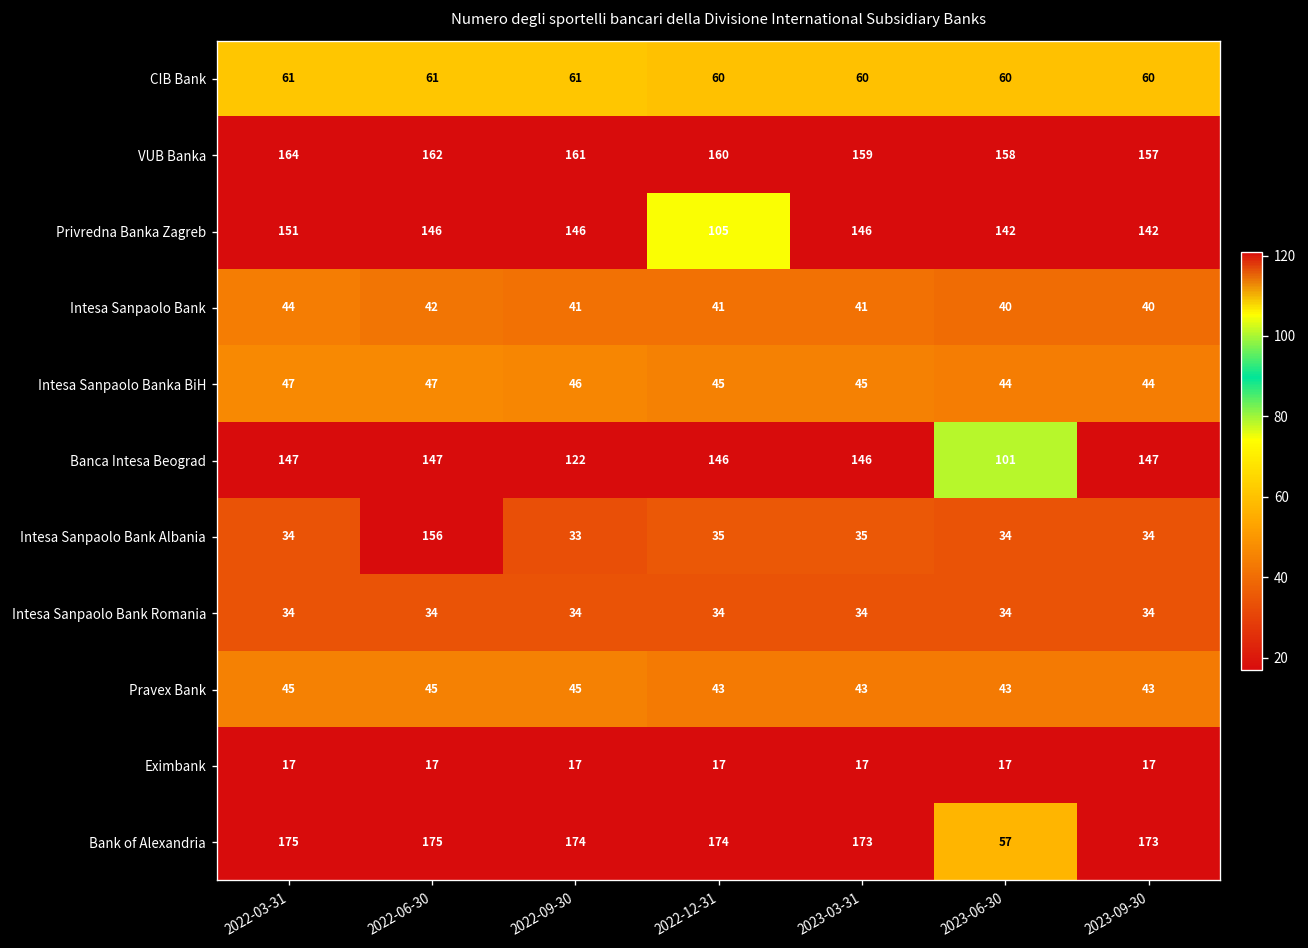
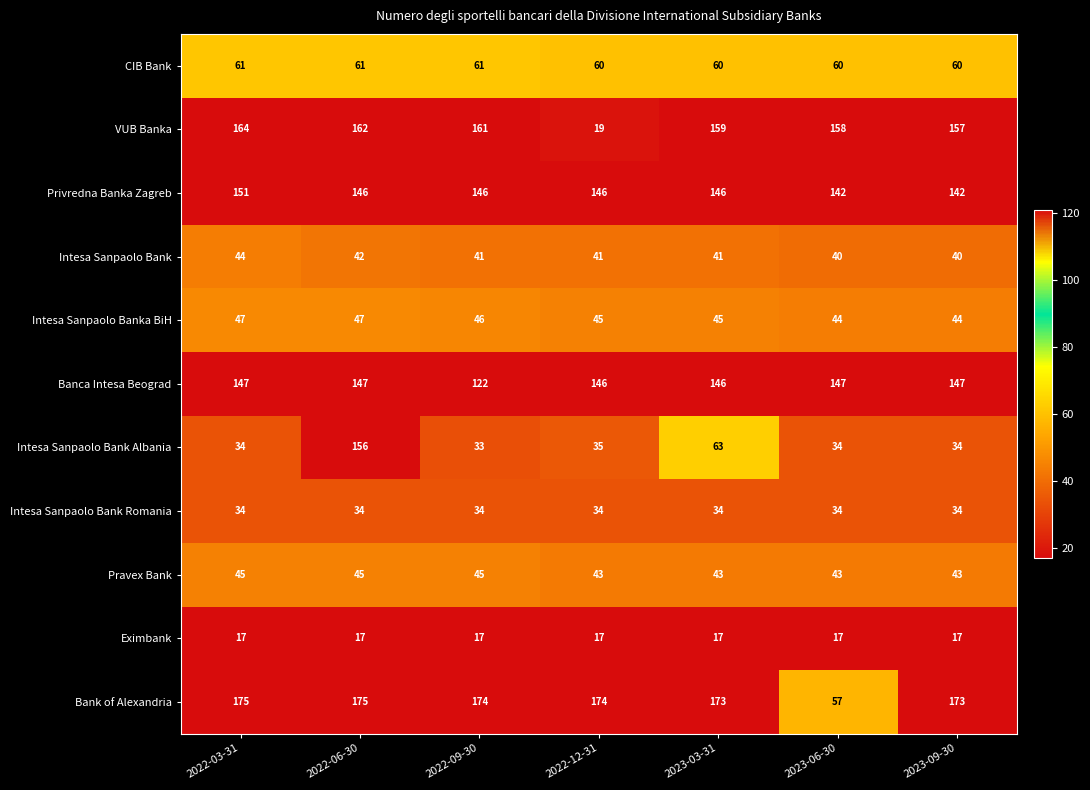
  {
    "CIB Bank": {
      "2022-03-31": 61,
      "2022-06-30": 61,
      "2022-09-30": 61,
      "2022-12-31": 60,
      "2023-03-31": 60,
      "2023-06-30": 60,
      "2023-09-30": 60
    },
    "VUB Banka": {
      "2022-03-31": 164,
      "2022-06-30": 162,
      "2022-09-30": 161,
-     "2022-12-31": 160,
+     "2022-12-31": 19,
      "2023-03-31": 159,
      "2023-06-30": 158,
      "2023-09-30": 157
    },
    "Privredna Banka Zagreb": {
      "2022-03-31": 151,
      "2022-06-30": 146,
      "2022-09-30": 146,
-     "2022-12-31": 105,
+     "2022-12-31": 146,
      "2023-03-31": 146,
      "2023-06-30": 142,
      "2023-09-30": 142
    },
    "Intesa Sanpaolo Bank": {
      "2022-03-31": 44,
      "2022-06-30": 42,
      "2022-09-30": 41,
      "2022-12-31": 41,
      "2023-03-31": 41,
      "2023-06-30": 40,
      "2023-09-30": 40
    },
    "Intesa Sanpaolo Banka BiH": {
      "2022-03-31": 47,
      "2022-06-30": 47,
      "2022-09-30": 46,
      "2022-12-31": 45,
      "2023-03-31": 45,
      "2023-06-30": 44,
      "2023-09-30": 44
    },
    "Banca Intesa Beograd": {
      "2022-03-31": 147,
      "2022-06-30": 147,
      "2022-09-30": 122,
      "2022-12-31": 146,
      "2023-03-31": 146,
-     "2023-06-30": 101,
+     "2023-06-30": 147,
      "2023-09-30": 147
    },
    "Intesa Sanpaolo Bank Albania": {
      "2022-03-31": 34,
      "2022-06-30": 156,
      "2022-09-30": 33,
      "2022-12-31": 35,
-     "2023-03-31": 35,
+     "2023-03-31": 63,
      "2023-06-30": 34,
      "2023-09-30": 34
    },
    "Intesa Sanpaolo Bank Romania": {
      "2022-03-31": 34,
      "2022-06-30": 34,
      "2022-09-30": 34,
      "2022-12-31": 34,
      "2023-03-31": 34,
      "2023-06-30": 34,
      "2023-09-30": 34
    },
    "Pravex Bank": {
      "2022-03-31": 45,
      "2022-06-30": 45,
      "2022-09-30": 45,
      "2022-12-31": 43,
      "2023-03-31": 43,
      "2023-06-30": 43,
      "2023-09-30": 43
    },
    "Eximbank": {
      "2022-03-31": 17,
      "2022-06-30": 17,
      "2022-09-30": 17,
      "2022-12-31": 17,
      "2023-03-31": 17,
      "2023-06-30": 17,
      "2023-09-30": 17
    },
    "Bank of Alexandria": {
      "2022-03-31": 175,
      "2022-06-30": 175,
      "2022-09-30": 174,
      "2022-12-31": 174,
      "2023-03-31": 173,
      "2023-06-30": 57,
      "2023-09-30": 173
    }
  }
